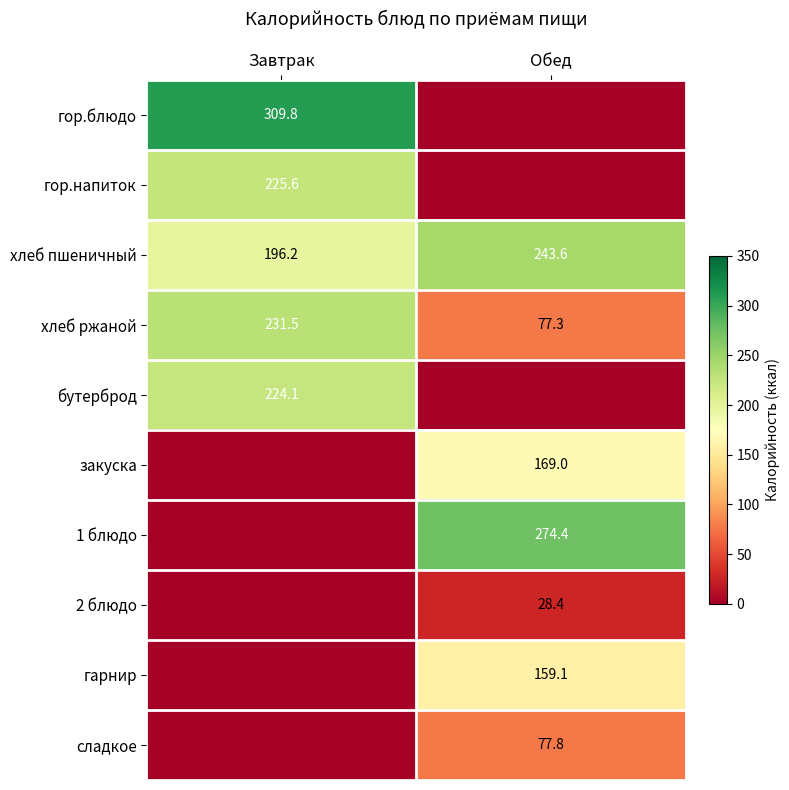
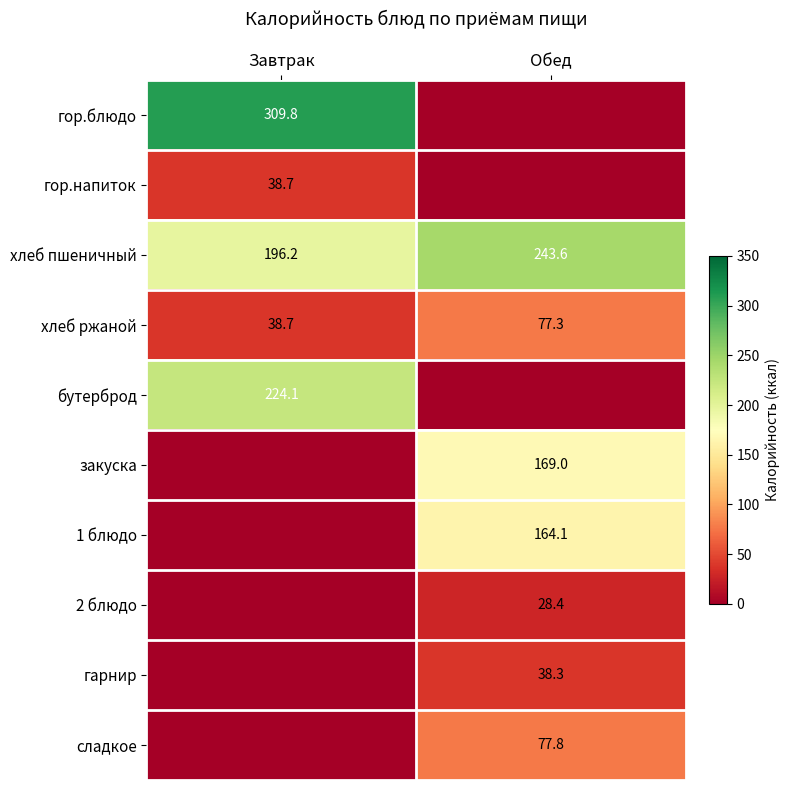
  {
    "гор.блюдо": {
      "Завтрак": 309.8
    },
    "гор.напиток": {
-     "Завтрак": 225.6
+     "Завтрак": 38.7
    },
    "хлеб пшеничный": {
      "Завтрак": 196.2,
      "Обед": 243.6
    },
    "хлеб ржаной": {
-     "Завтрак": 231.5,
+     "Завтрак": 38.7,
      "Обед": 77.3
    },
    "бутерброд": {
      "Завтрак": 224.1
    },
    "закуска": {
      "Обед": 169.0
    },
    "1 блюдо": {
-     "Обед": 274.4
+     "Обед": 164.1
    },
    "2 блюдо": {
      "Обед": 28.4
    },
    "гарнир": {
-     "Обед": 159.1
+     "Обед": 38.3
    },
    "сладкое": {
      "Обед": 77.8
    }
  }
